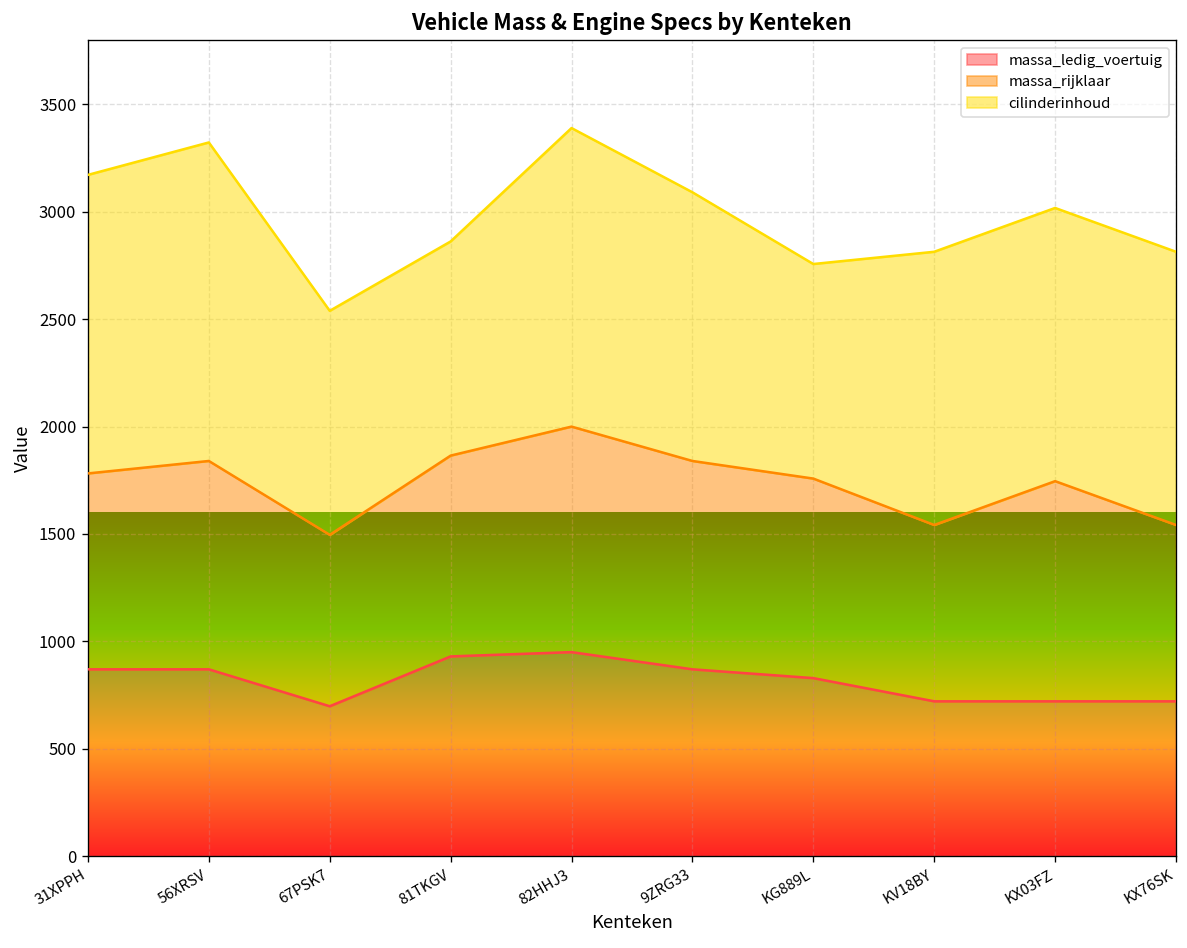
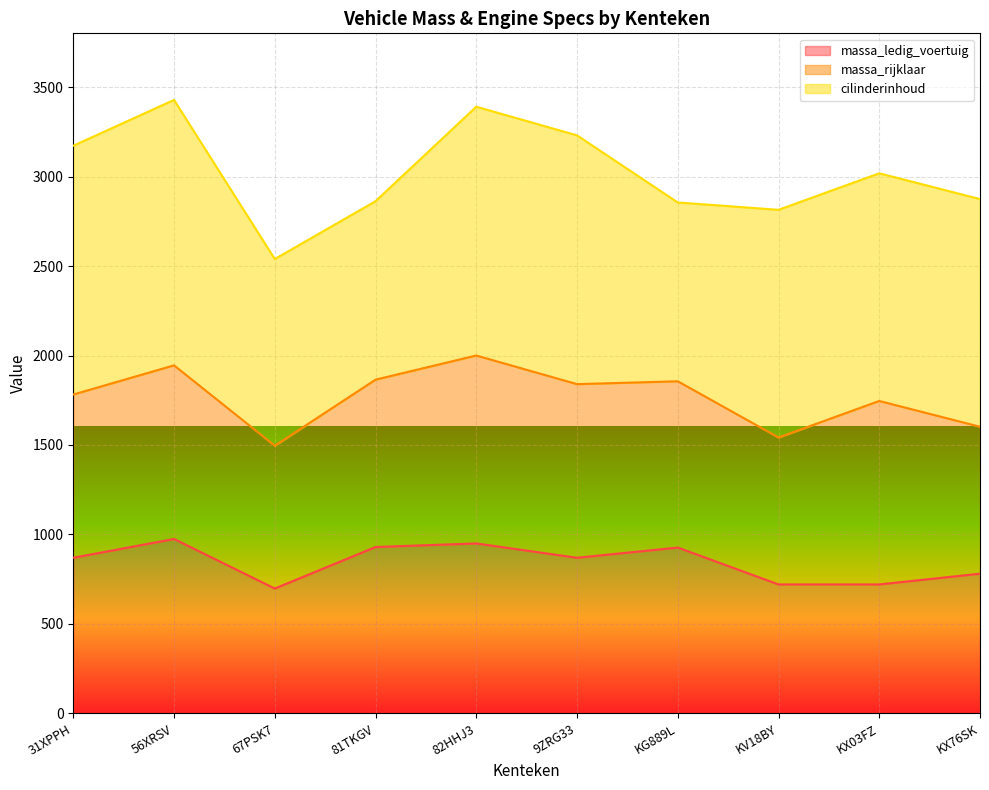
  {
    "massa_ledig_voertuig": {
      "31XPPH": 870,
-     "56XRSV": 870,
+     "56XRSV": 980,
      "67PSK7": 700,
      "81TKGV": 930,
      "82HHJ3": 950,
      "9ZRG33": 870,
-     "KG889L": 830,
+     "KG889L": 930,
      "KV18BY": 720,
      "KX03FZ": 720,
-     "KX76SK": 720
+     "KX76SK": 780
    },
    "massa_rijklaar": {
      "31XPPH": 910,
      "56XRSV": 970,
      "67PSK7": 800,
      "81TKGV": 940,
      "82HHJ3": 1050,
      "9ZRG33": 970,
      "KG889L": 930,
      "KV18BY": 820,
      "KX03FZ": 1030,
      "KX76SK": 820
    },
    "cilinderinhoud": {
      "31XPPH": 1390,
      "56XRSV": 1480,
      "67PSK7": 1040,
      "81TKGV": 1000,
      "82HHJ3": 1390,
-     "9ZRG33": 1250,
+     "9ZRG33": 1390,
      "KG889L": 1000,
      "KV18BY": 1270,
      "KX03FZ": 1270,
      "KX76SK": 1270
    }
  }
